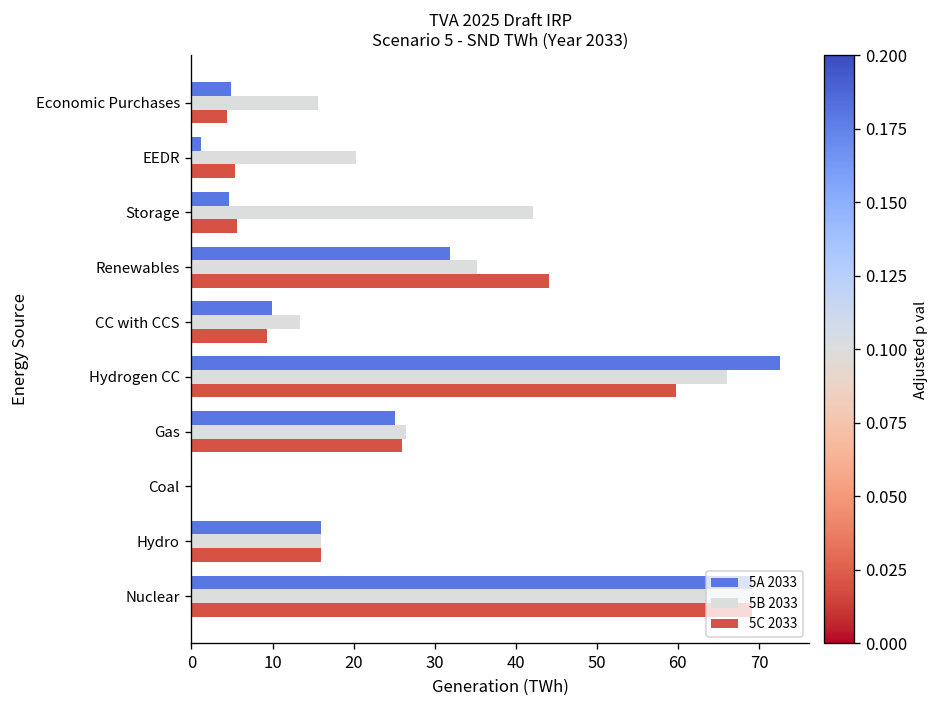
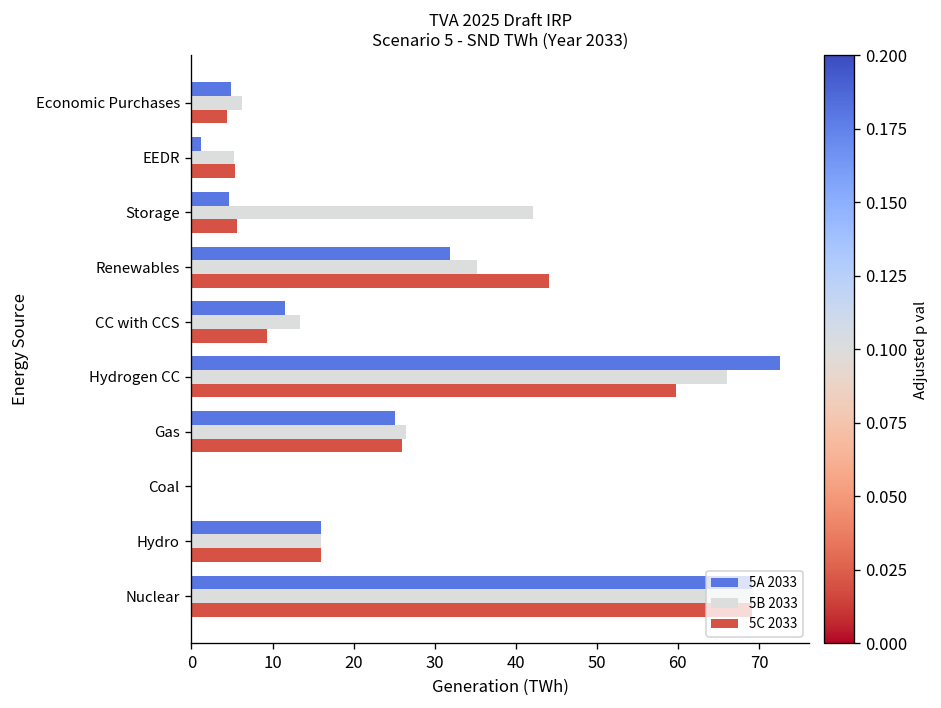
  {
    "5A 2033": {
      "Economic Purchases": 5,
      "EEDR": 1,
      "Storage": 5,
      "Renewables": 32,
-     "CC with CCS": 10,
+     "CC with CCS": 12,
      "Hydrogen CC": 73,
      "Gas": 25,
      "Coal": 0,
      "Hydro": 16
    },
    "5B 2033": {
-     "Economic Purchases": 16,
-     "EEDR": 20,
+     "Economic Purchases": 6,
+     "EEDR": 5,
      "Storage": 42,
      "Renewables": 35,
      "CC with CCS": 13,
      "Hydrogen CC": 66,
      "Gas": 26,
      "Coal": 0,
      "Hydro": 16
    },
    "5C 2033": {
      "Economic Purchases": 4,
      "EEDR": 5,
      "Storage": 6,
      "Renewables": 44,
      "CC with CCS": 9,
      "Hydrogen CC": 60,
      "Gas": 26,
      "Coal": 0,
      "Hydro": 16
    }
  }
